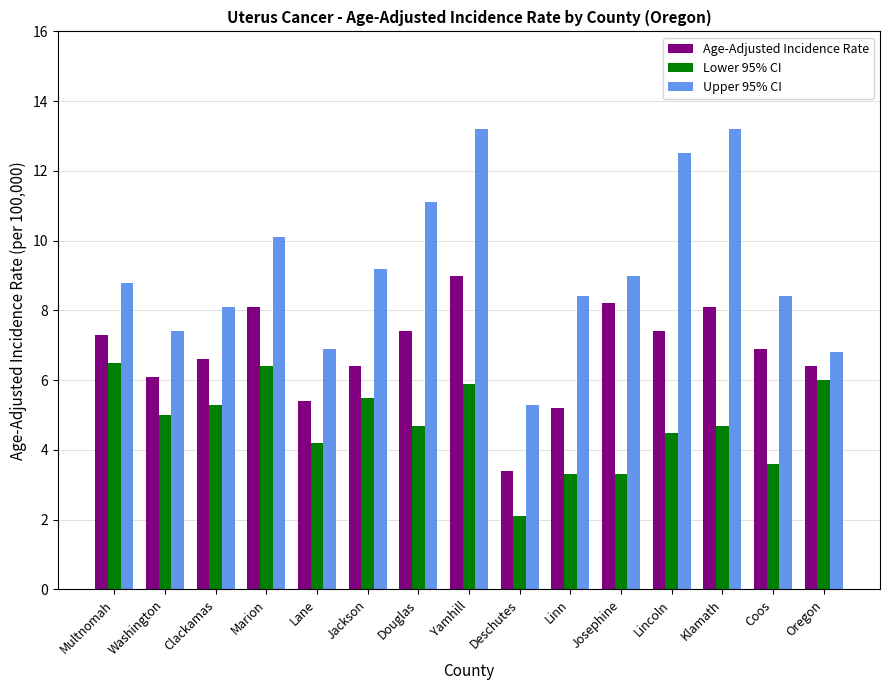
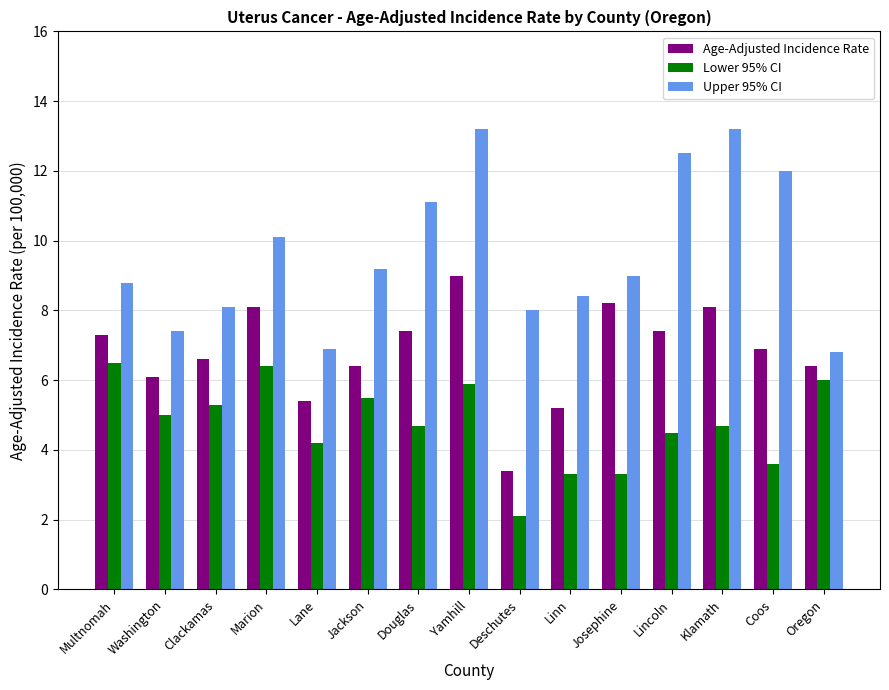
  {
    "Age-Adjusted Incidence Rate": {
      "Multnomah": 7.3,
      "Washington": 6.1,
      "Clackamas": 6.6,
      "Marion": 8.1,
      "Lane": 5.4,
      "Jackson": 6.4,
      "Douglas": 7.4,
      "Yamhill": 9.0,
      "Deschutes": 3.4,
      "Linn": 5.2,
      "Josephine": 8.2,
      "Lincoln": 7.4,
      "Klamath": 8.1,
      "Coos": 6.9,
      "Oregon": 6.4
    },
    "Lower 95% CI": {
      "Multnomah": 6.5,
      "Washington": 5.0,
      "Clackamas": 5.3,
      "Marion": 6.4,
      "Lane": 4.2,
      "Jackson": 5.5,
      "Douglas": 4.7,
      "Yamhill": 5.9,
      "Deschutes": 2.1,
      "Linn": 3.3,
      "Josephine": 3.3,
      "Lincoln": 4.5,
      "Klamath": 4.7,
      "Coos": 3.6,
      "Oregon": 6.0
    },
    "Upper 95% CI": {
      "Multnomah": 8.8,
      "Washington": 7.4,
      "Clackamas": 8.1,
      "Marion": 10.1,
      "Lane": 6.9,
      "Jackson": 9.2,
      "Douglas": 11.1,
      "Yamhill": 13.2,
-     "Deschutes": 5.3,
+     "Deschutes": 8.0,
      "Linn": 8.4,
      "Josephine": 9.0,
      "Lincoln": 12.5,
      "Klamath": 13.2,
-     "Coos": 8.4,
+     "Coos": 12.0,
      "Oregon": 6.8
    }
  }
